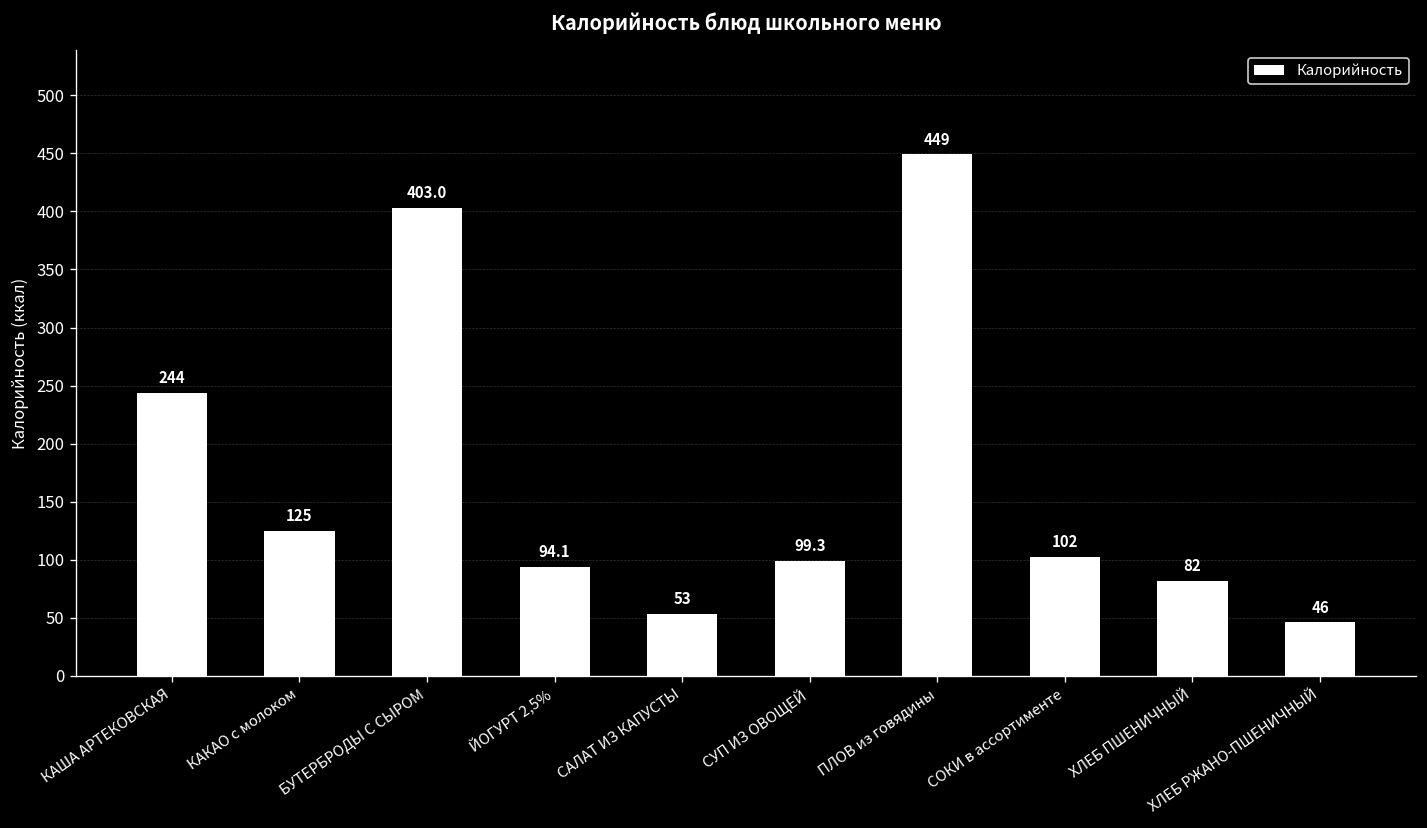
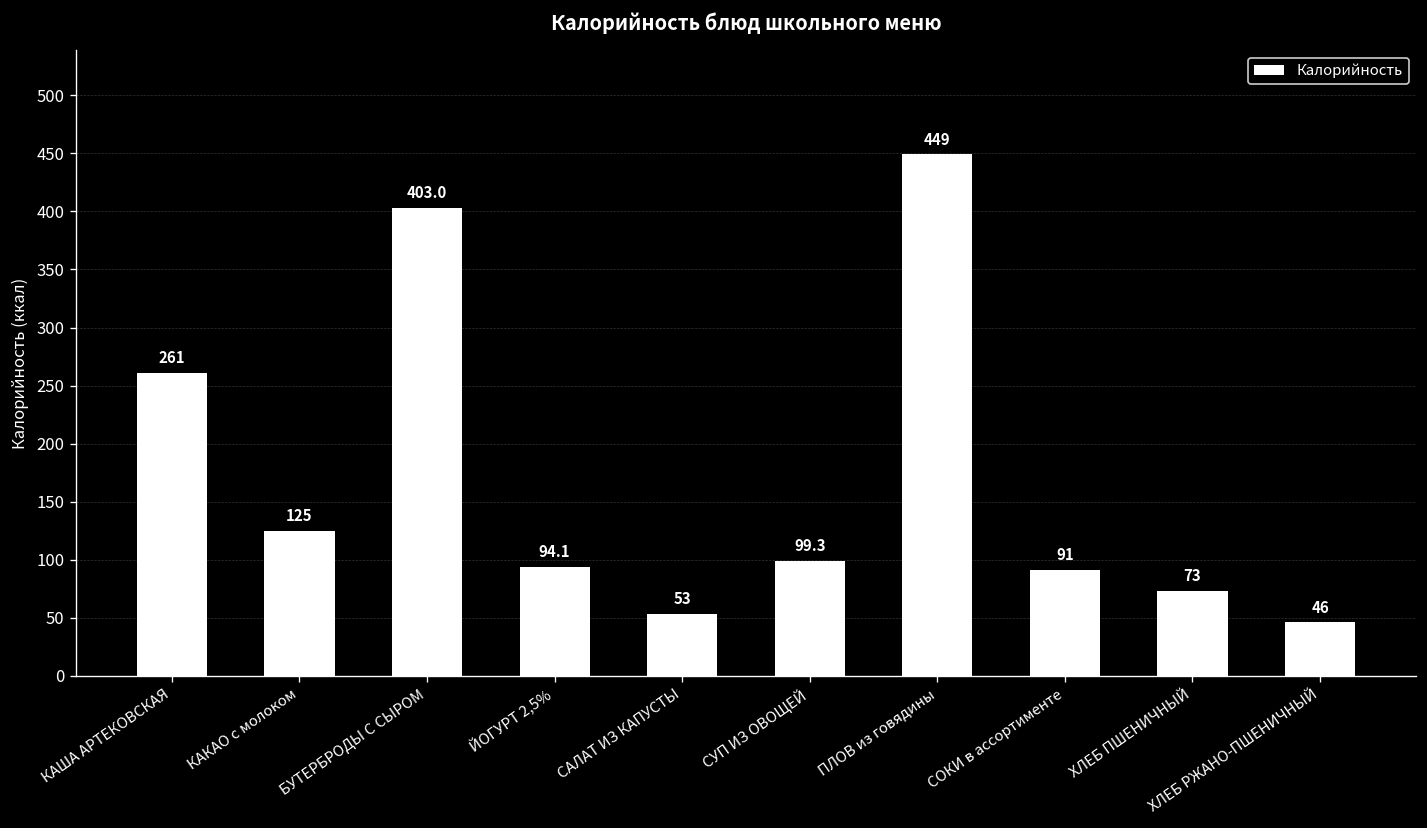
  {
-   "КАША АРТЕКОВСКАЯ": 244,
+   "КАША АРТЕКОВСКАЯ": 261,
    "КАКАО с молоком": 125,
    "БУТЕРБРОДЫ С СЫРОМ": 403.0,
    "ЙОГУРТ 2,5%": 94.1,
    "САЛАТ ИЗ КАПУСТЫ": 53,
    "СУП ИЗ ОВОЩЕЙ": 99.3,
    "ПЛОВ из говядины": 449,
-   "СОКИ в ассортименте": 102,
-   "ХЛЕБ ПШЕНИЧНЫЙ": 82,
+   "СОКИ в ассортименте": 91,
+   "ХЛЕБ ПШЕНИЧНЫЙ": 73,
    "ХЛЕБ РЖАНО-ПШЕНИЧНЫЙ": 46
  }
